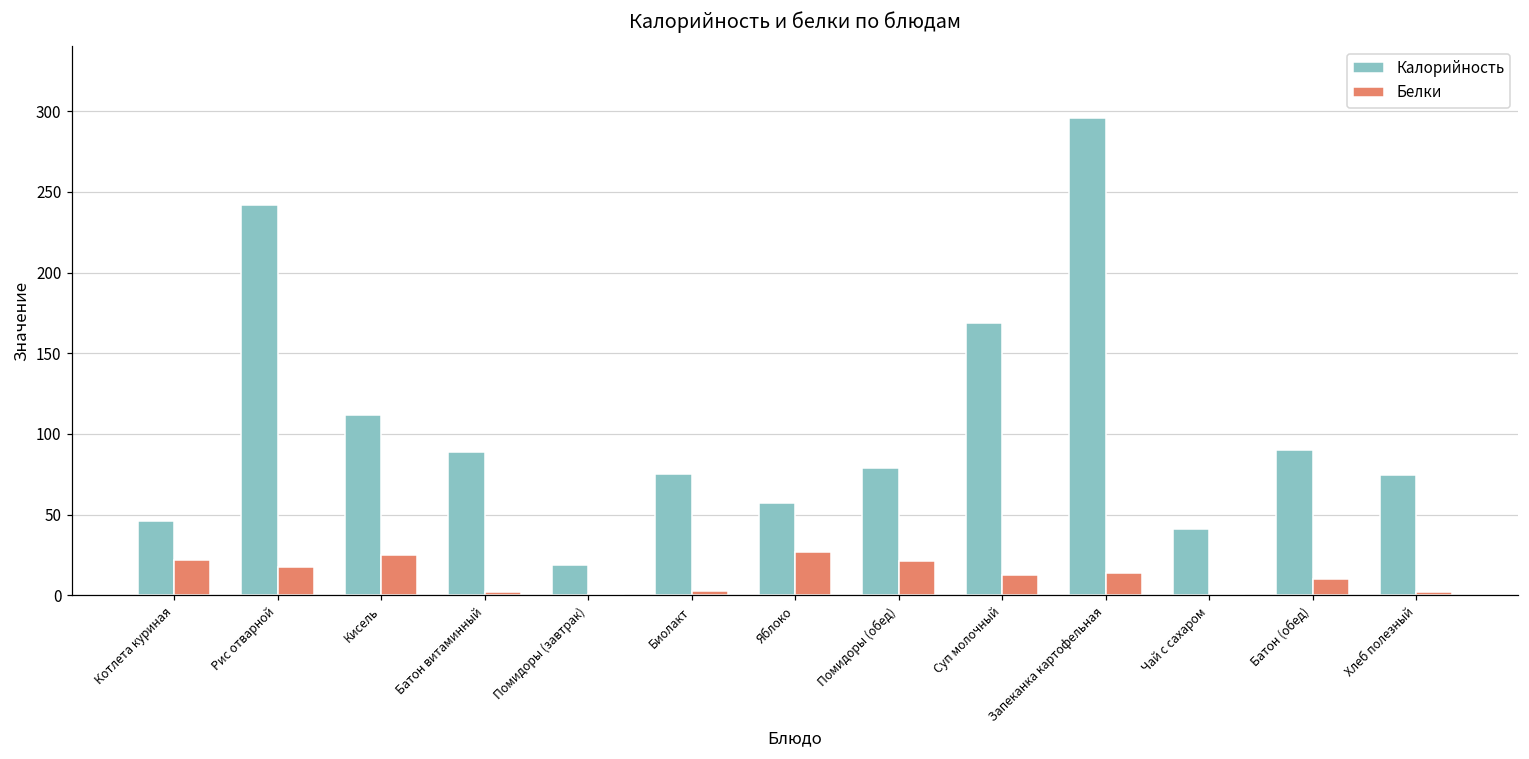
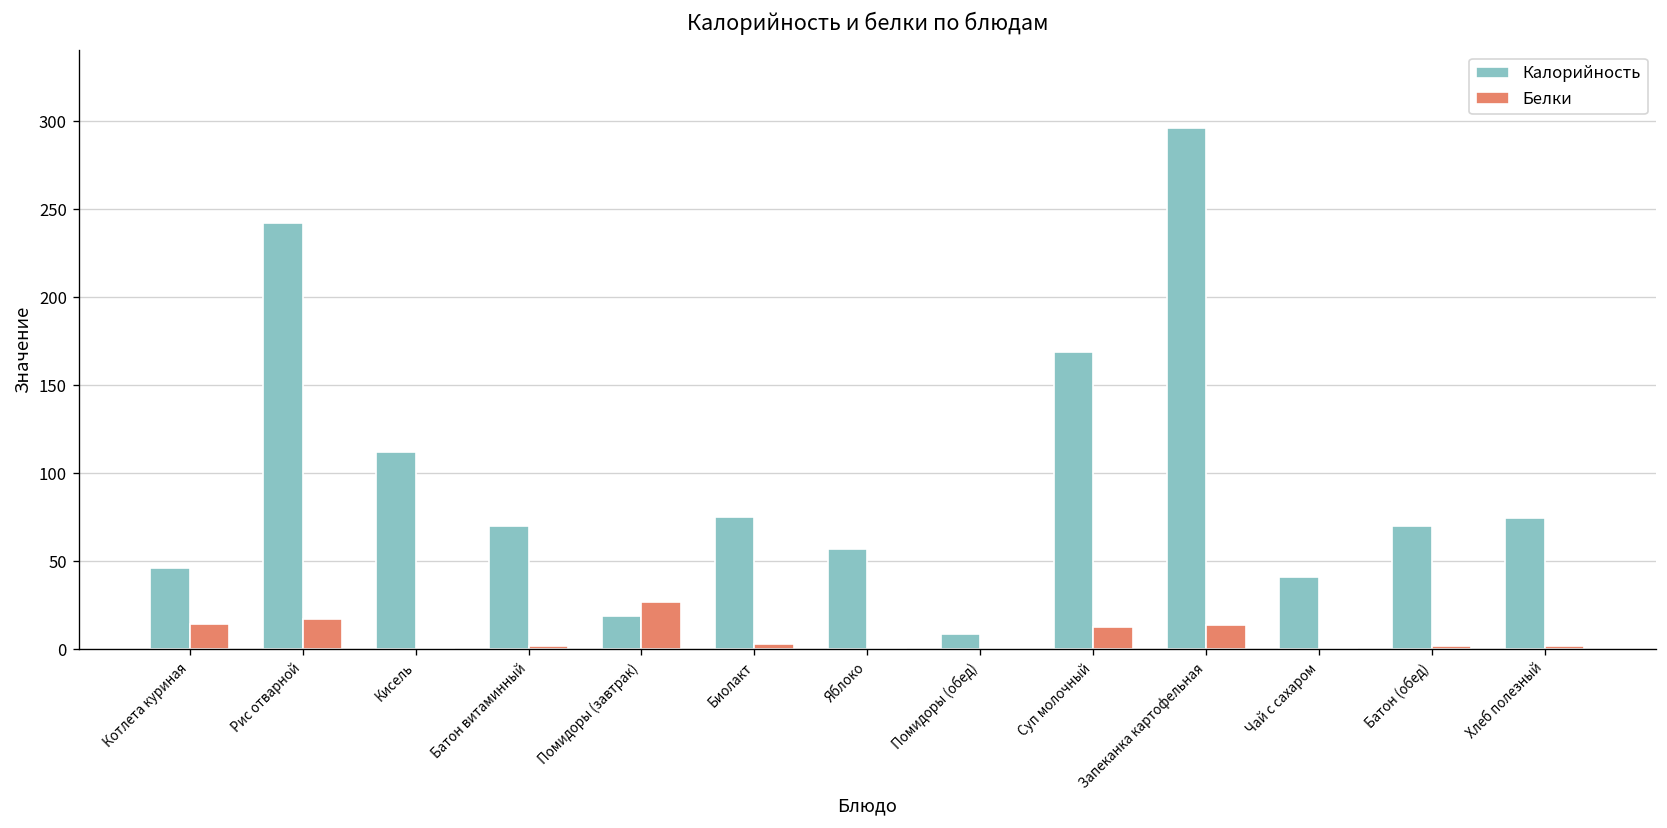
  {
    "Калорийность": {
      "Котлета куриная": 46,
      "Рис отварной": 242,
      "Кисель": 112,
-     "Батон витаминный": 89,
+     "Батон витаминный": 70,
      "Помидоры (завтрак)": 19,
      "Биолакт": 75,
      "Яблоко": 57,
-     "Помидоры (обед)": 79,
+     "Помидоры (обед)": 9,
      "Суп молочный": 169,
      "Запеканка картофельная": 296,
      "Чай с сахаром": 41,
-     "Батон (обед)": 90,
+     "Батон (обед)": 70,
      "Хлеб полезный": 74
    },
    "Белки": {
-     "Котлета куриная": 22,
+     "Котлета куриная": 15,
      "Рис отварной": 17,
-     "Кисель": 25,
+     "Кисель": 0,
      "Батон витаминный": 2,
-     "Помидоры (завтрак)": 1,
+     "Помидоры (завтрак)": 27,
      "Биолакт": 3,
-     "Яблоко": 27,
-     "Помидоры (обед)": 21,
+     "Яблоко": 0,
+     "Помидоры (обед)": 0,
      "Суп молочный": 13,
      "Запеканка картофельная": 14,
-     "Батон (обед)": 10,
+     "Батон (обед)": 2,
      "Хлеб полезный": 2
    }
  }
